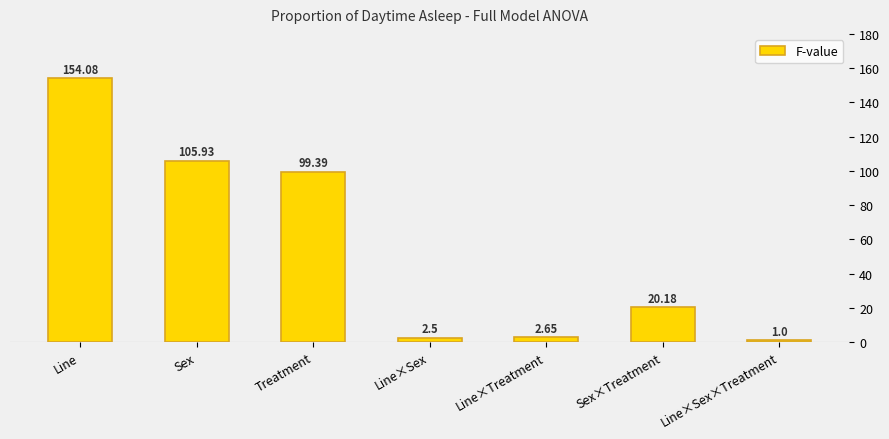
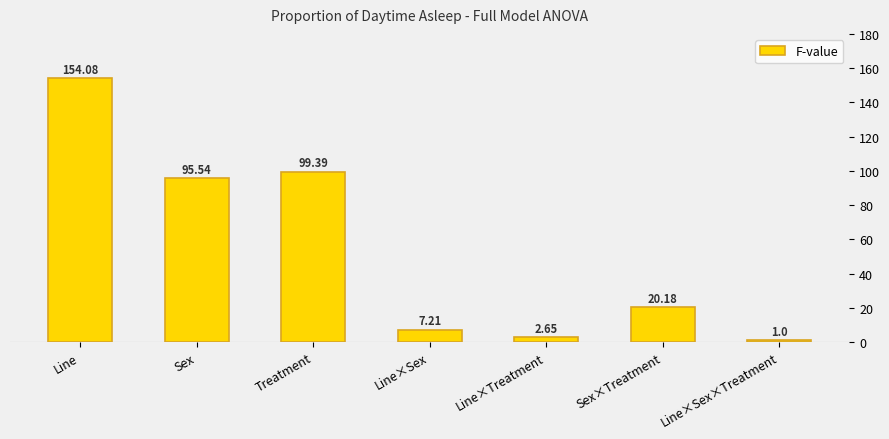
  {
    "Line": 154.08,
-   "Sex": 105.93,
+   "Sex": 95.54,
    "Treatment": 99.39,
-   "Line×Sex": 2.5,
+   "Line×Sex": 7.21,
    "Line×Treatment": 2.65,
    "Sex×Treatment": 20.18,
    "Line×Sex×Treatment": 1.0
  }
